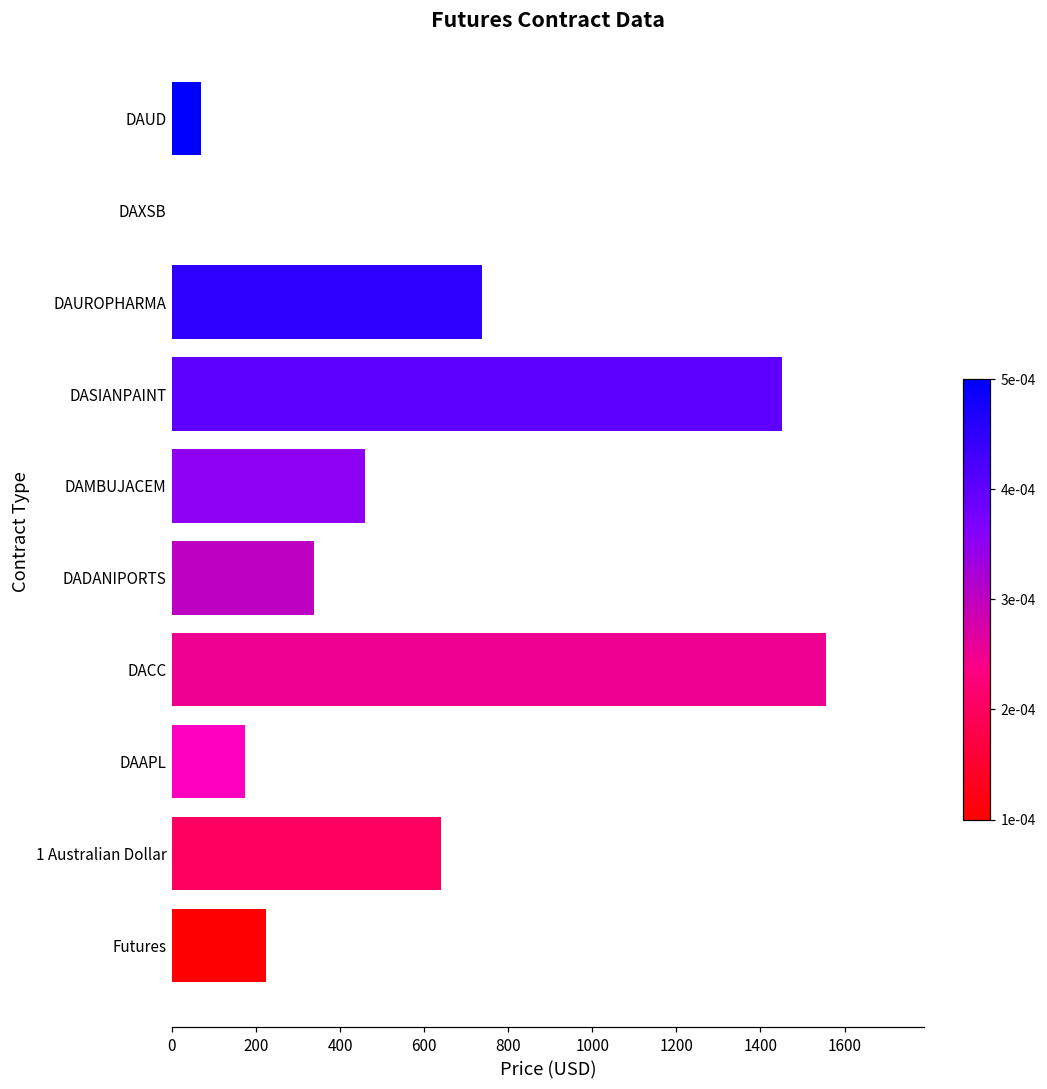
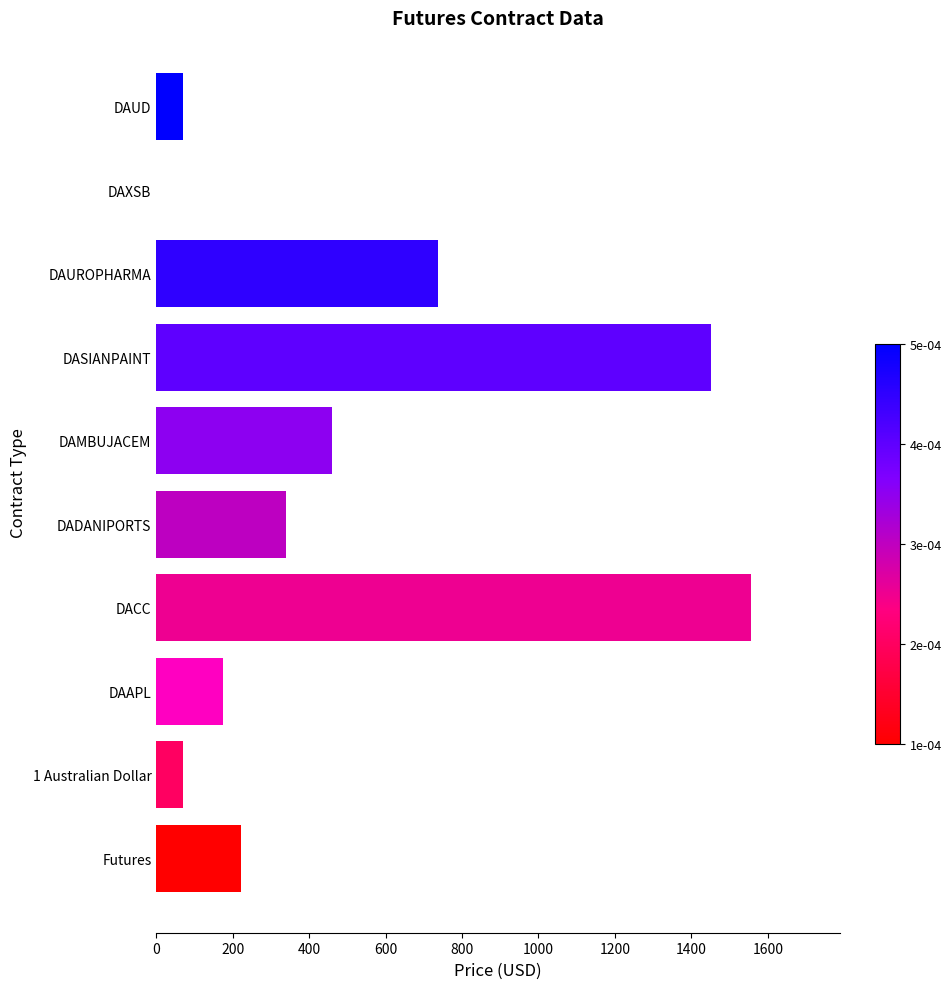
  {
    "DAUD": 70,
    "DAXSB": 0,
    "DAUROPHARMA": 740,
    "DASIANPAINT": 1450,
    "DAMBUJACEM": 460,
    "DADANIPORTS": 340,
    "DACC": 1560,
    "DAAPL": 170,
-   "1 Australian Dollar": 640,
+   "1 Australian Dollar": 70,
    "Futures": 220
  }
